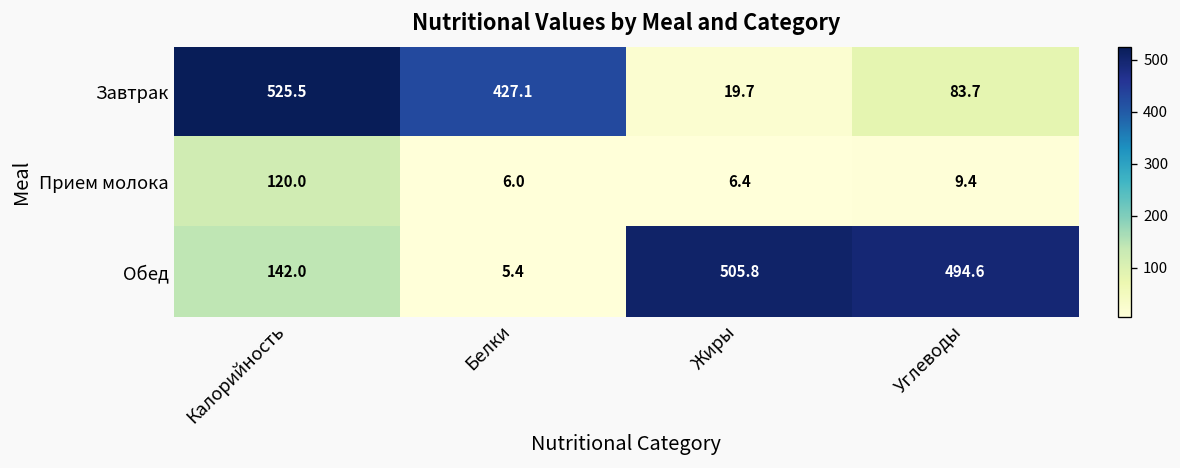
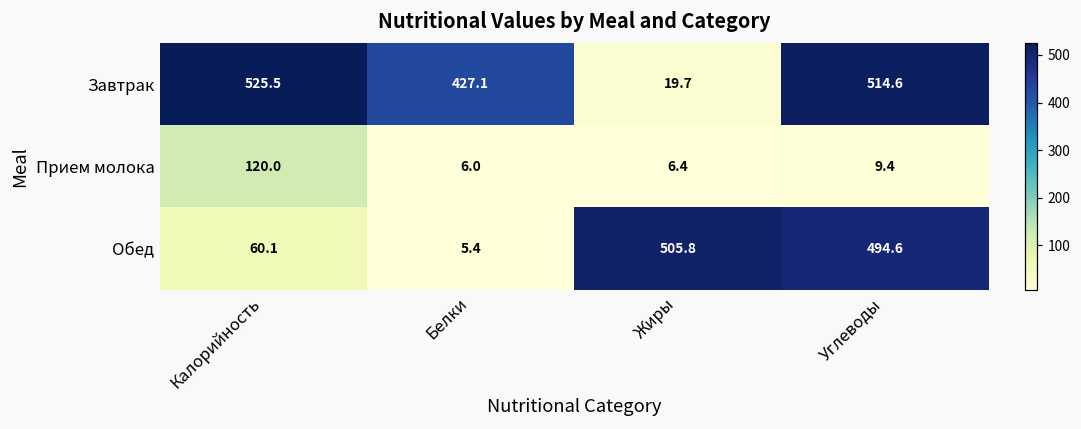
  {
    "Завтрак": {
      "Калорийность": 525.5,
      "Белки": 427.1,
      "Жиры": 19.7,
-     "Углеводы": 83.7
+     "Углеводы": 514.6
    },
    "Прием молока": {
      "Калорийность": 120.0,
      "Белки": 6.0,
      "Жиры": 6.4,
      "Углеводы": 9.4
    },
    "Обед": {
-     "Калорийность": 142.0,
+     "Калорийность": 60.1,
      "Белки": 5.4,
      "Жиры": 505.8,
      "Углеводы": 494.6
    }
  }
